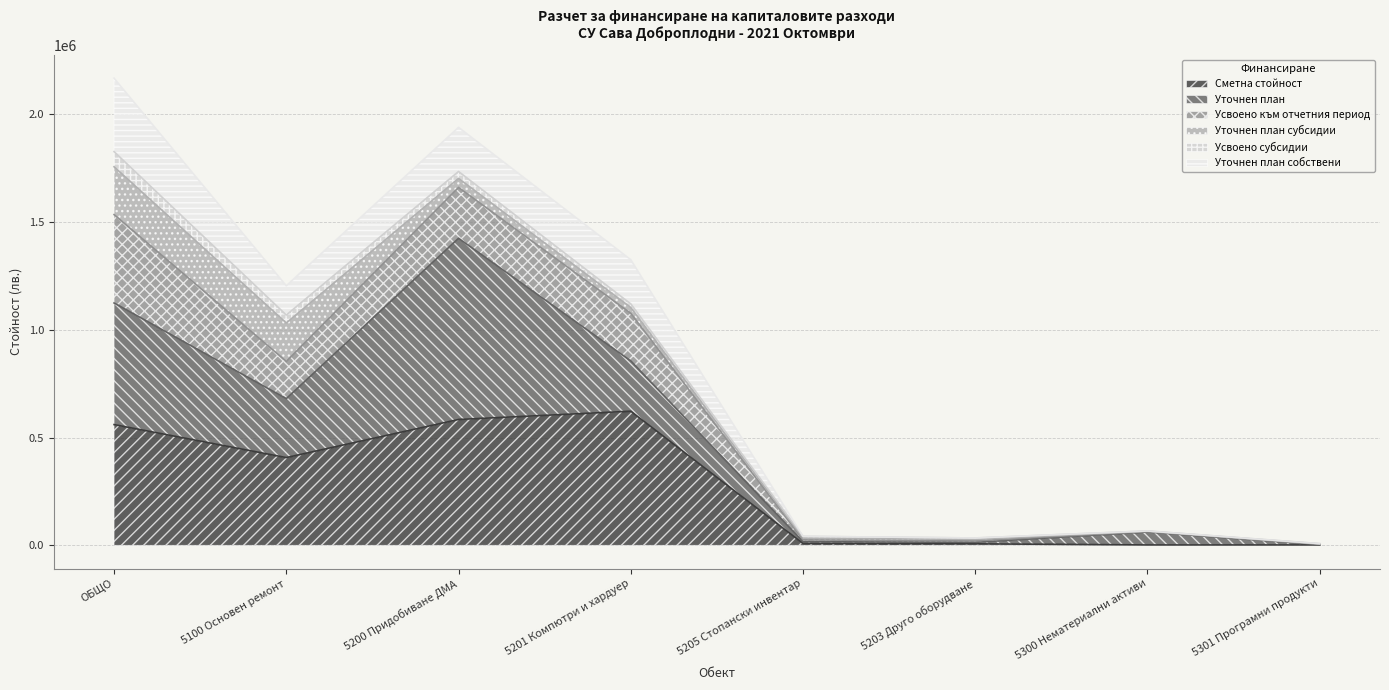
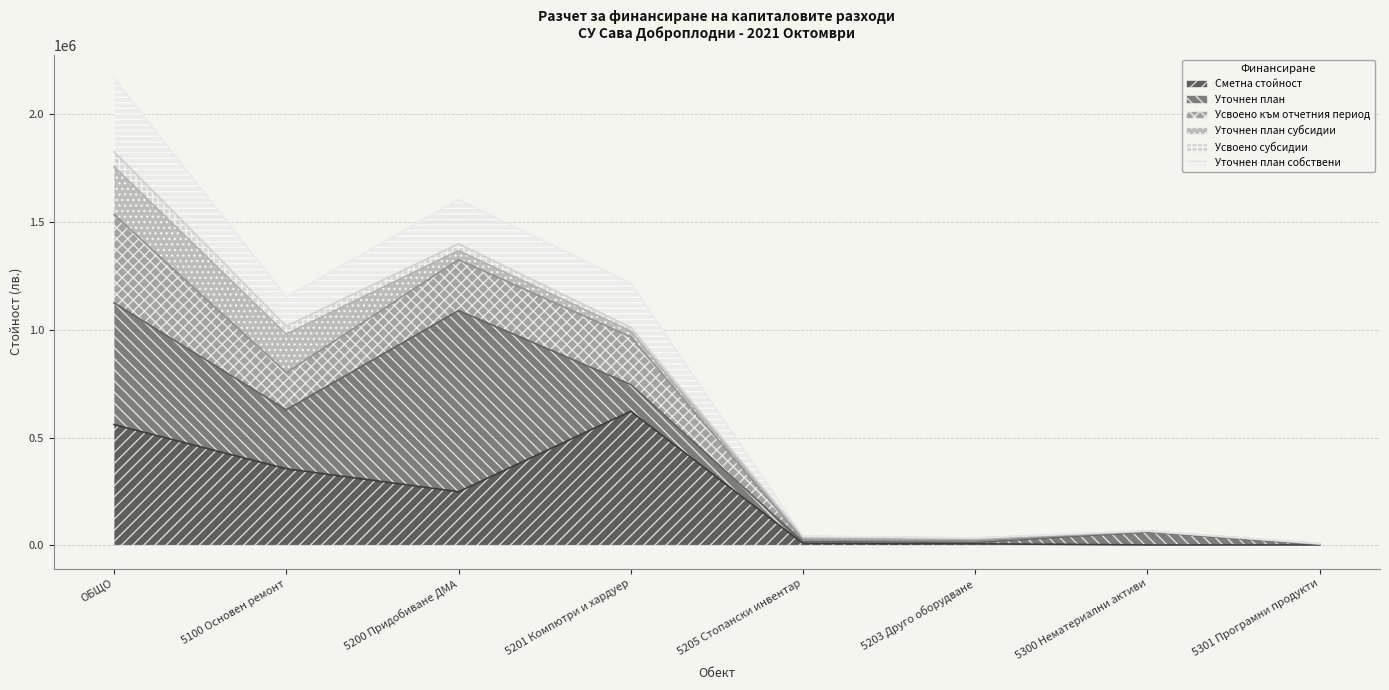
  {
    "Сметна стойност": {
      "ОБЩО": 560000,
-     "5100 Основен ремонт": 410000,
-     "5200 Придобиване ДМА": 580000,
+     "5100 Основен ремонт": 360000,
+     "5200 Придобиване ДМА": 250000,
      "5201 Компютри и хардуер": 620000,
      "5300 Нематериални активи": 0
    },
    "Уточнен план": {
      "ОБЩО": 560000,
      "5100 Основен ремонт": 270000,
      "5200 Придобиване ДМА": 840000,
-     "5201 Компютри и хардуер": 230000
+     "5201 Компютри и хардуер": 120000
    }
  }
